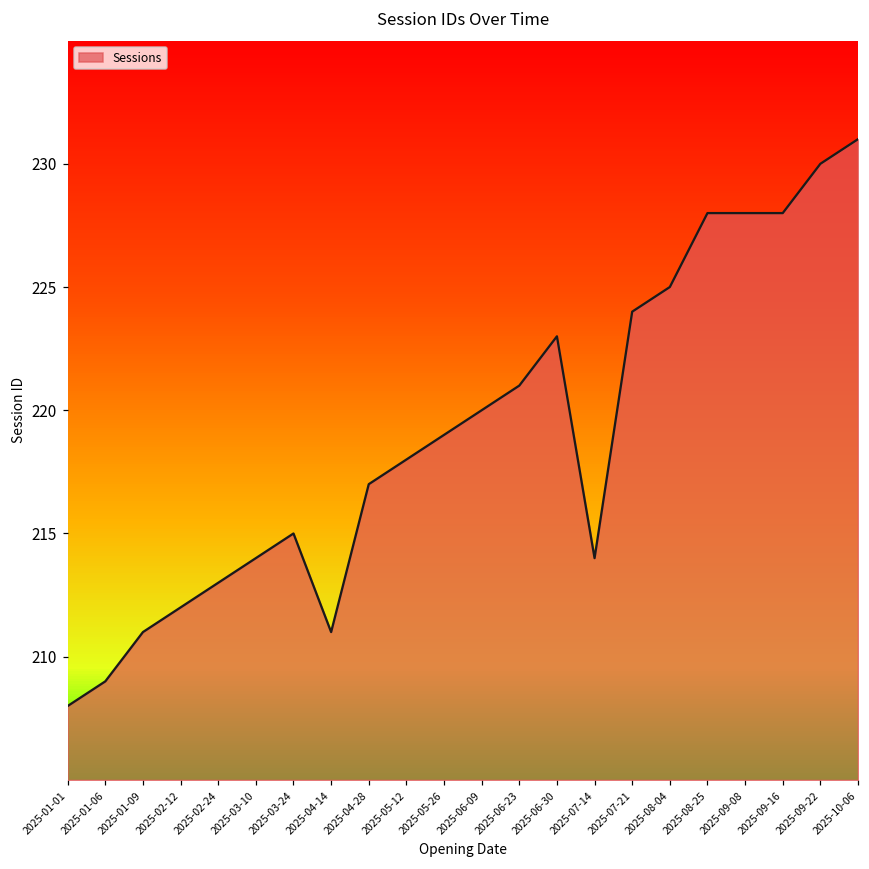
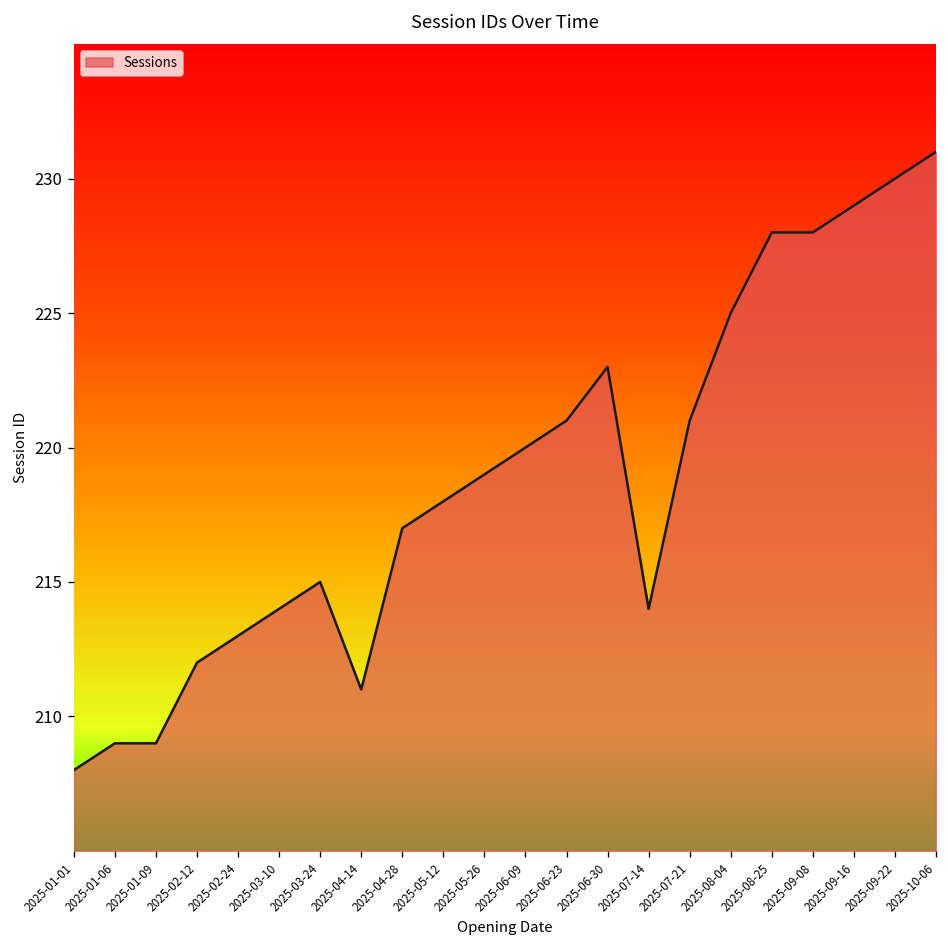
  {
    "2025-01-01": 208,
    "2025-01-06": 209,
-   "2025-01-09": 211,
+   "2025-01-09": 209,
    "2025-02-12": 212,
    "2025-02-24": 213,
    "2025-03-10": 214,
    "2025-03-24": 215,
    "2025-04-14": 211,
    "2025-04-28": 217,
    "2025-05-12": 218,
    "2025-05-26": 219,
    "2025-06-09": 220,
    "2025-06-23": 221,
    "2025-06-30": 223,
    "2025-07-14": 214,
-   "2025-07-21": 224,
+   "2025-07-21": 221,
    "2025-08-04": 225,
    "2025-08-25": 228,
    "2025-09-08": 228,
-   "2025-09-16": 228,
+   "2025-09-16": 229,
    "2025-09-22": 230,
    "2025-10-06": 231
  }
